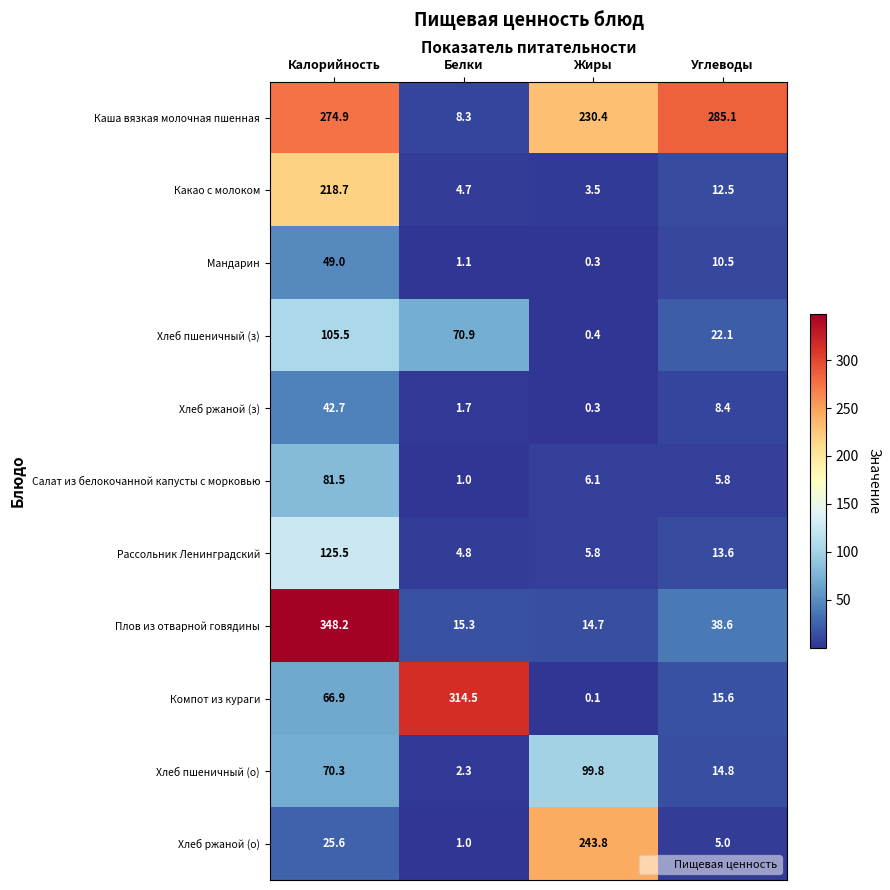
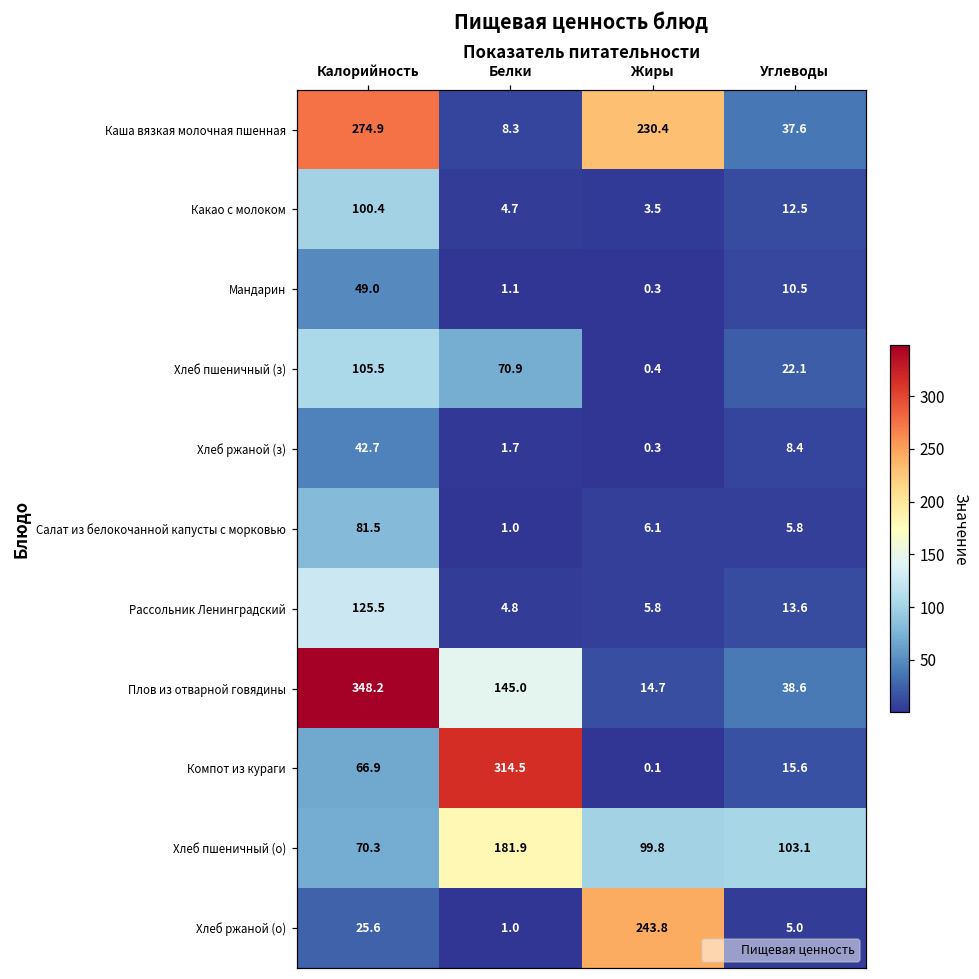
  {
    "Каша вязкая молочная пшенная": {
      "Калорийность": 274.9,
      "Белки": 8.3,
      "Жиры": 230.4,
-     "Углеводы": 285.1
+     "Углеводы": 37.6
    },
    "Какао с молоком": {
-     "Калорийность": 218.7,
+     "Калорийность": 100.4,
      "Белки": 4.7,
      "Жиры": 3.5,
      "Углеводы": 12.5
    },
    "Мандарин": {
      "Калорийность": 49.0,
      "Белки": 1.1,
      "Жиры": 0.3,
      "Углеводы": 10.5
    },
    "Хлеб пшеничный (з)": {
      "Калорийность": 105.5,
      "Белки": 70.9,
      "Жиры": 0.4,
      "Углеводы": 22.1
    },
    "Хлеб ржаной (з)": {
      "Калорийность": 42.7,
      "Белки": 1.7,
      "Жиры": 0.3,
      "Углеводы": 8.4
    },
    "Салат из белокочанной капусты с морковью": {
      "Калорийность": 81.5,
      "Белки": 1.0,
      "Жиры": 6.1,
      "Углеводы": 5.8
    },
    "Рассольник Ленинградский": {
      "Калорийность": 125.5,
      "Белки": 4.8,
      "Жиры": 5.8,
      "Углеводы": 13.6
    },
    "Плов из отварной говядины": {
      "Калорийность": 348.2,
-     "Белки": 15.3,
+     "Белки": 145.0,
      "Жиры": 14.7,
      "Углеводы": 38.6
    },
    "Компот из кураги": {
      "Калорийность": 66.9,
      "Белки": 314.5,
      "Жиры": 0.1,
      "Углеводы": 15.6
    },
    "Хлеб пшеничный (о)": {
      "Калорийность": 70.3,
-     "Белки": 2.3,
+     "Белки": 181.9,
      "Жиры": 99.8,
-     "Углеводы": 14.8
+     "Углеводы": 103.1
    },
    "Хлеб ржаной (о)": {
      "Калорийность": 25.6,
      "Белки": 1.0,
      "Жиры": 243.8,
      "Углеводы": 5.0
    }
  }
